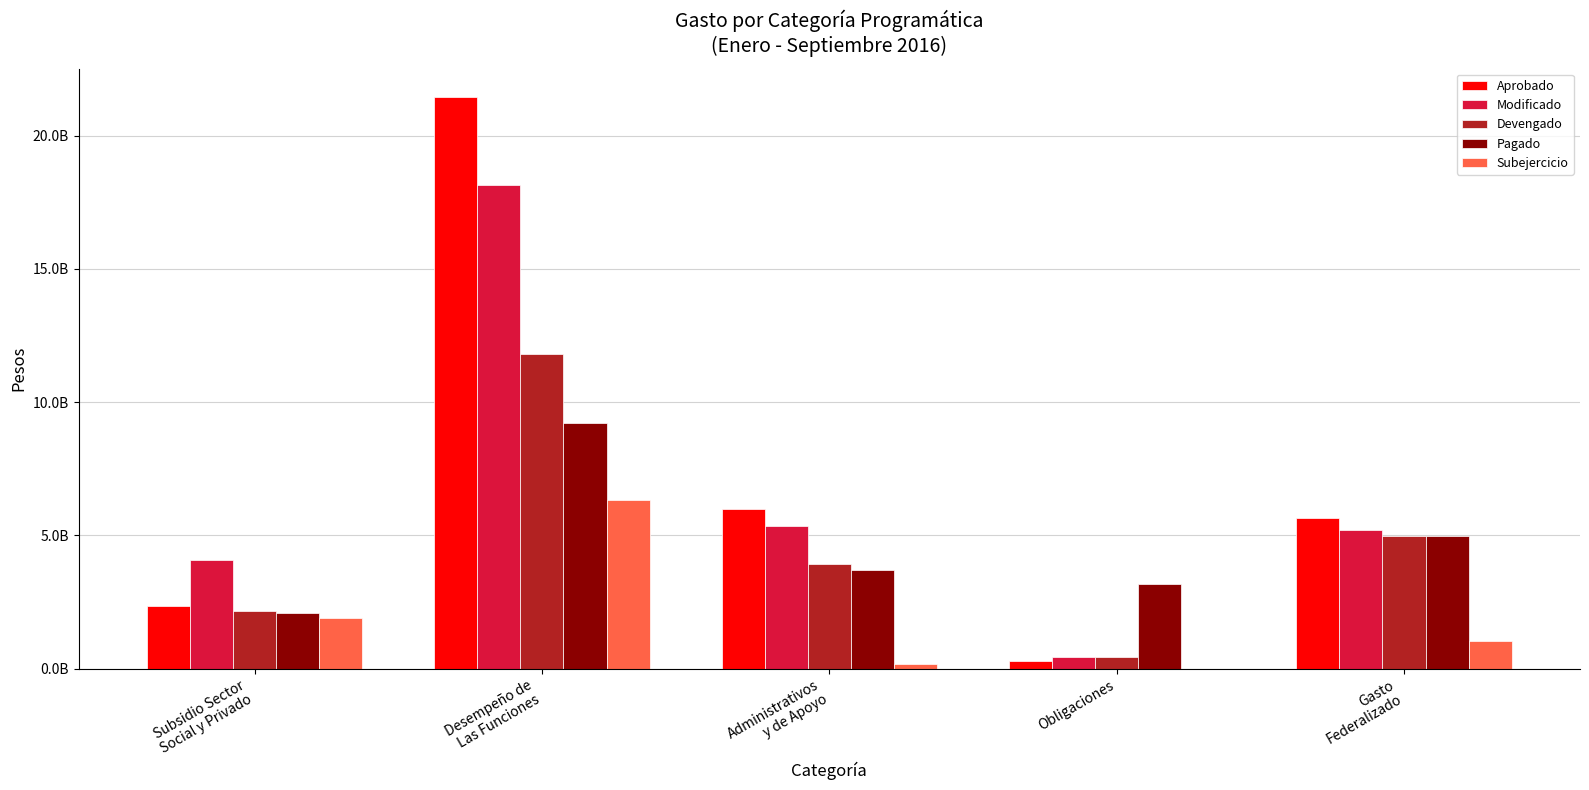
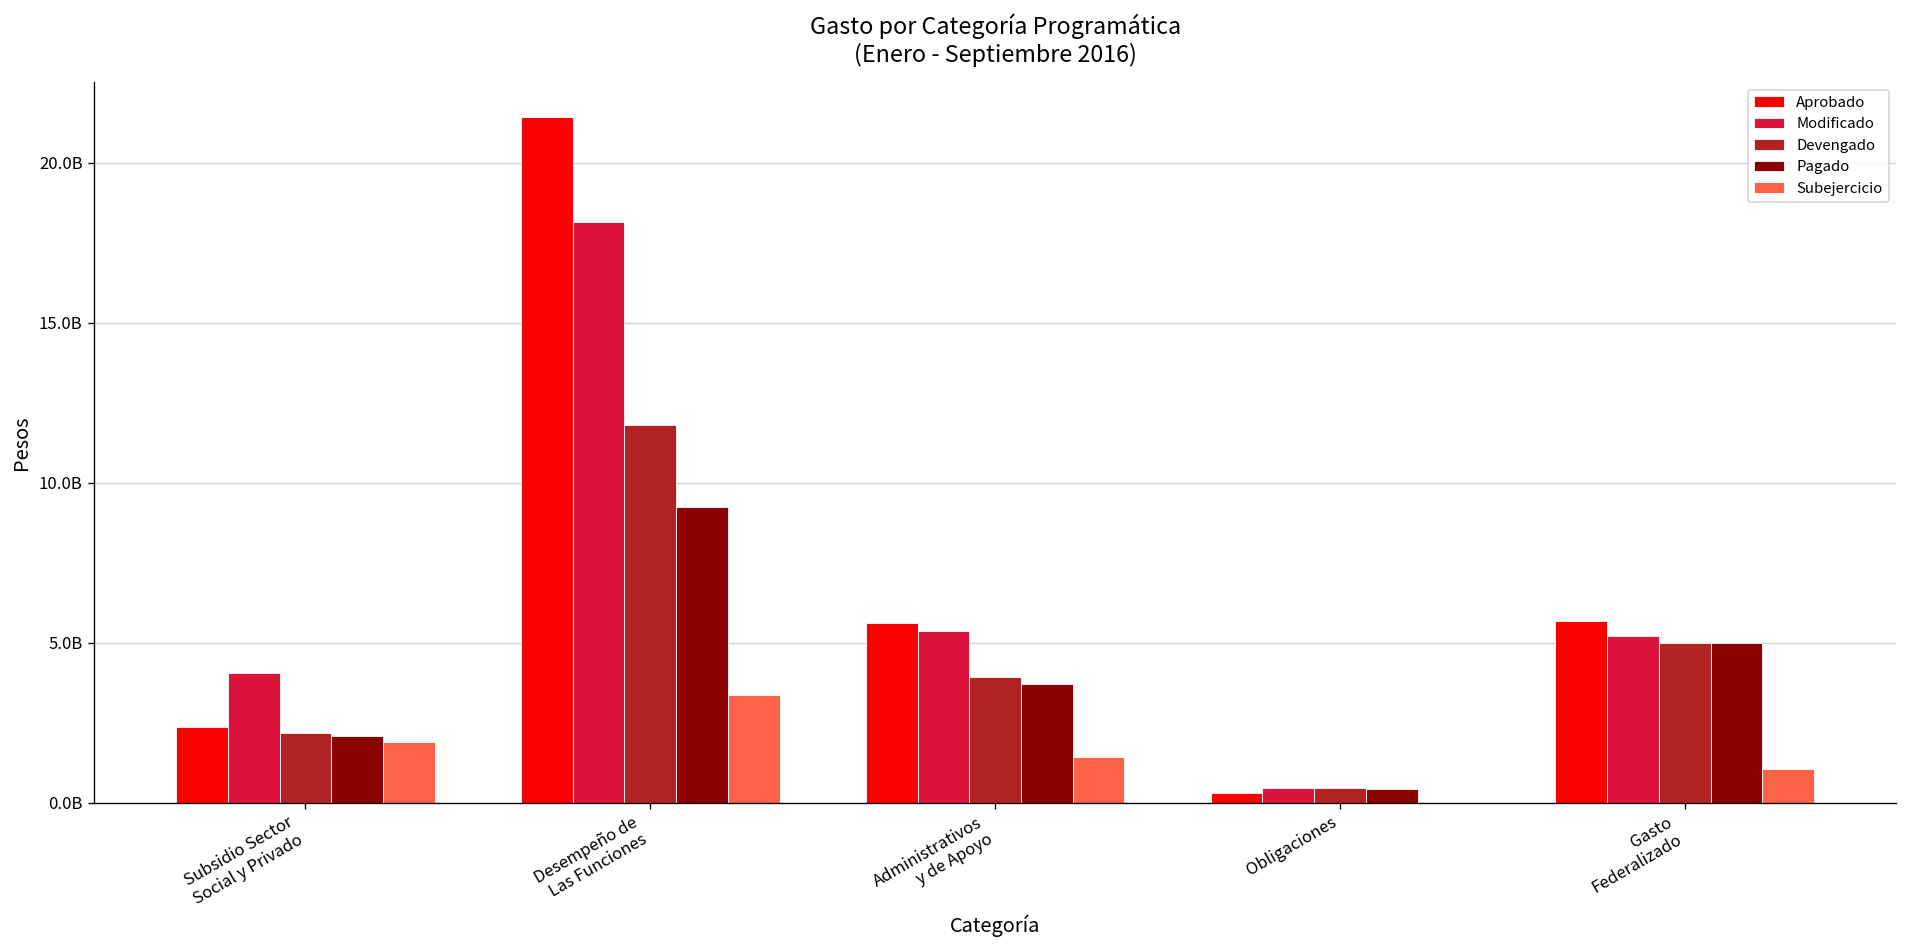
  {
    "Aprobado": {
      "Subsidio Sector Social y Privado": 2300000000,
      "Desempeño de Las Funciones": 21400000000,
-     "Administrativos y de Apoyo": 6000000000,
+     "Administrativos y de Apoyo": 5600000000,
      "Obligaciones": 300000000,
      "Gasto Federalizado": 5700000000
    },
    "Pagado": {
      "Subsidio Sector Social y Privado": 2100000000,
      "Desempeño de Las Funciones": 9200000000,
      "Administrativos y de Apoyo": 3700000000,
-     "Obligaciones": 3200000000,
+     "Obligaciones": 400000000,
      "Gasto Federalizado": 5000000000
    },
    "Subejercicio": {
      "Subsidio Sector Social y Privado": 1900000000,
-     "Desempeño de Las Funciones": 6300000000,
-     "Administrativos y de Apoyo": 200000000,
+     "Desempeño de Las Funciones": 3400000000,
+     "Administrativos y de Apoyo": 1400000000,
      "Gasto Federalizado": 1100000000
    }
  }
